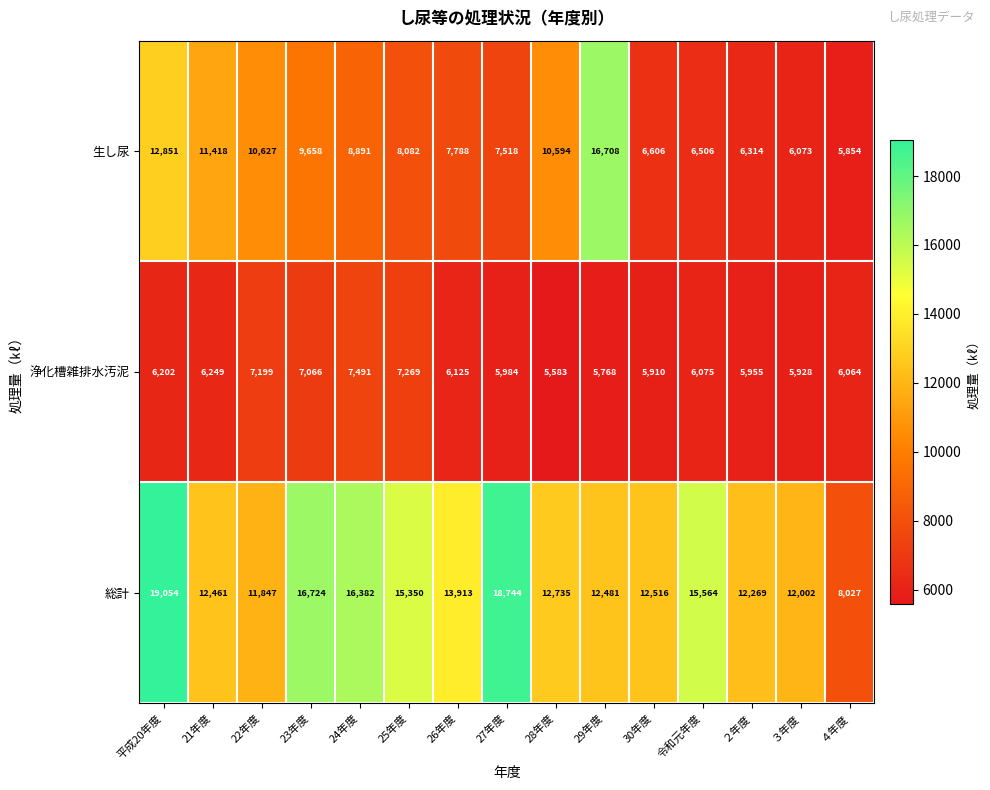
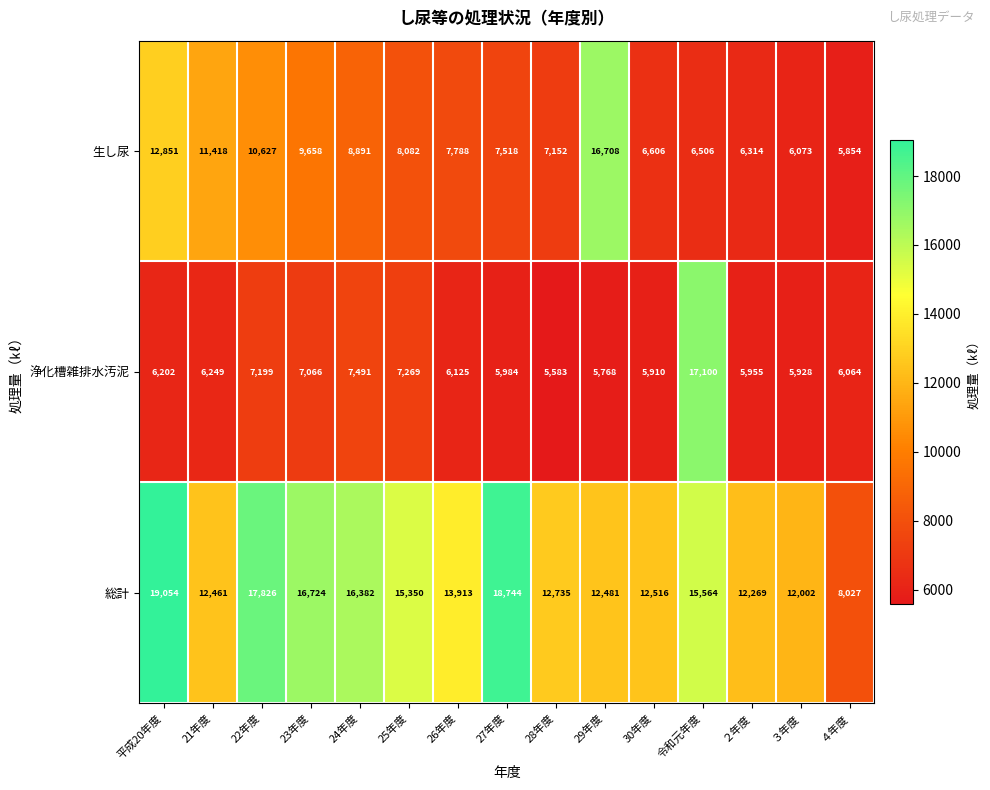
  {
    "生し尿": {
      "平成20年度": "12,851",
      "21年度": "11,418",
      "22年度": "10,627",
      "23年度": "9,658",
      "24年度": "8,891",
      "25年度": "8,082",
      "26年度": "7,788",
      "27年度": "7,518",
-     "28年度": "10,594",
+     "28年度": "7,152",
      "29年度": "16,708",
      "30年度": "6,606",
      "令和元年度": "6,506",
      "２年度": "6,314",
      "３年度": "6,073",
      "４年度": "5,854"
    },
    "浄化槽雑排水汚泥": {
      "平成20年度": "6,202",
      "21年度": "6,249",
      "22年度": "7,199",
      "23年度": "7,066",
      "24年度": "7,491",
      "25年度": "7,269",
      "26年度": "6,125",
      "27年度": "5,984",
      "28年度": "5,583",
      "29年度": "5,768",
      "30年度": "5,910",
-     "令和元年度": "6,075",
+     "令和元年度": "17,100",
      "２年度": "5,955",
      "３年度": "5,928",
      "４年度": "6,064"
    },
    "総計": {
      "平成20年度": "19,054",
      "21年度": "12,461",
-     "22年度": "11,847",
+     "22年度": "17,826",
      "23年度": "16,724",
      "24年度": "16,382",
      "25年度": "15,350",
      "26年度": "13,913",
      "27年度": "18,744",
      "28年度": "12,735",
      "29年度": "12,481",
      "30年度": "12,516",
      "令和元年度": "15,564",
      "２年度": "12,269",
      "３年度": "12,002",
      "４年度": "8,027"
    }
  }
